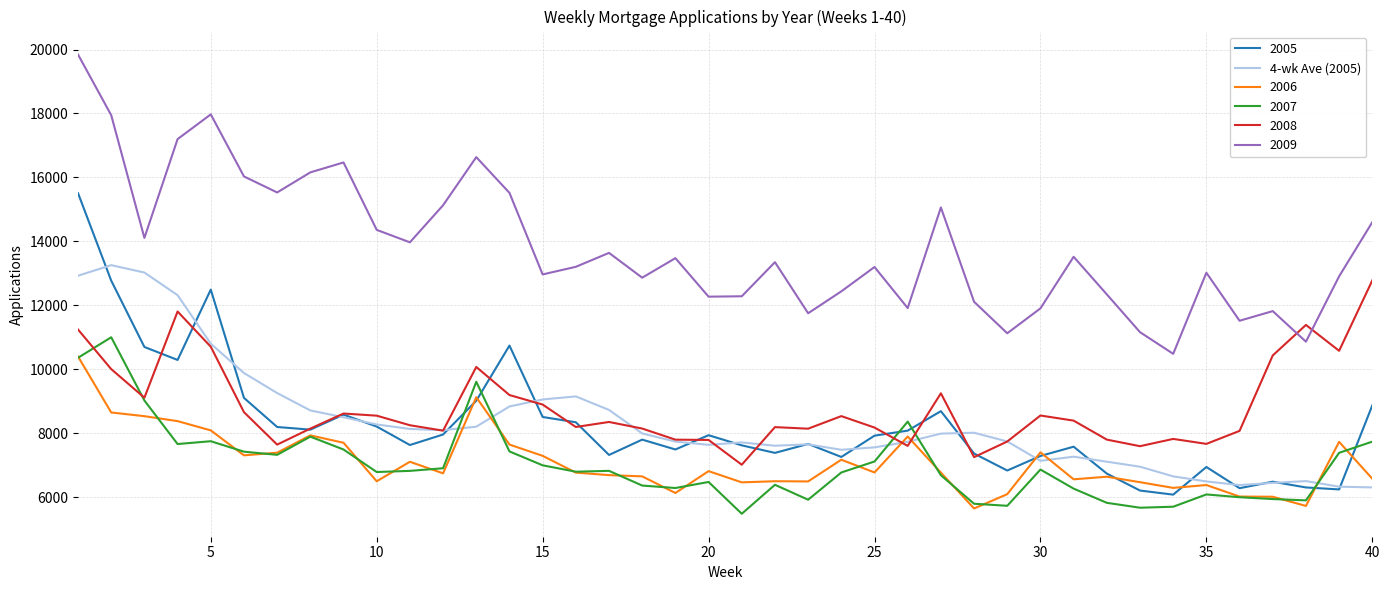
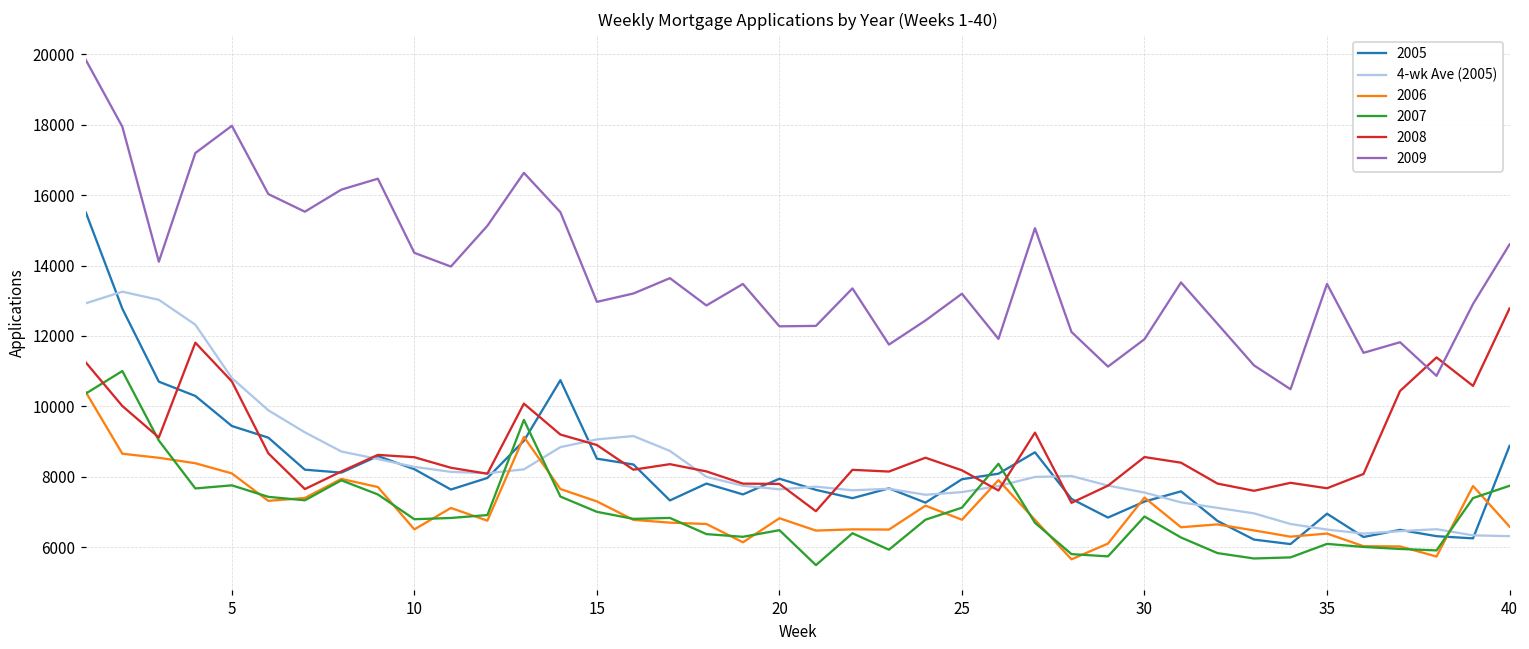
  {
    "2005": {
-     "5": 12500,
+     "5": 9400,
      "15": 8500,
      "20": 7900,
      "25": 7900,
      "30": 7300,
      "35": 6900,
      "40": 8900
    },
    "4-wk Ave (2005)": {
      "5": 10800,
      "15": 9100,
      "20": 7600,
      "25": 7600,
-     "30": 7100,
+     "30": 7500,
      "35": 6500,
      "40": 6300
    },
    "2006": {
      "5": 8100,
      "10": 6500,
      "15": 7300,
      "20": 6800,
      "25": 6800,
      "30": 7400,
      "35": 6400,
      "40": 6600
    },
    "2007": {
      "5": 7800,
      "10": 6800,
      "15": 7000,
      "20": 6500,
      "25": 7100,
      "30": 6900,
      "35": 6100,
      "40": 7700
    },
    "2008": {
      "5": 10700,
      "10": 8600,
      "15": 8900,
      "20": 7800,
      "25": 8200,
      "30": 8600,
      "35": 7700,
      "40": 12800
    },
    "2009": {
      "5": 18000,
      "10": 14400,
      "15": 13000,
      "20": 12300,
      "25": 13200,
      "30": 11900,
-     "35": 13000,
+     "35": 13500,
      "40": 14600
    }
  }
